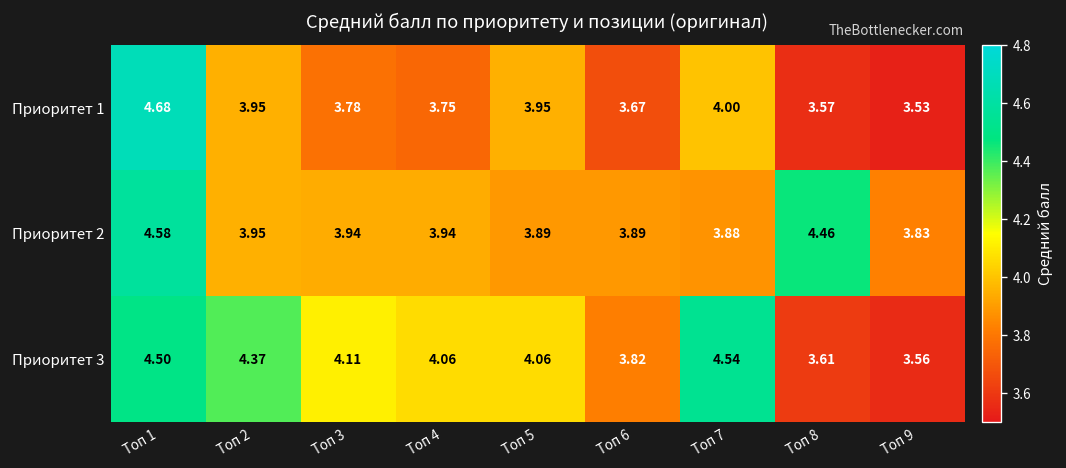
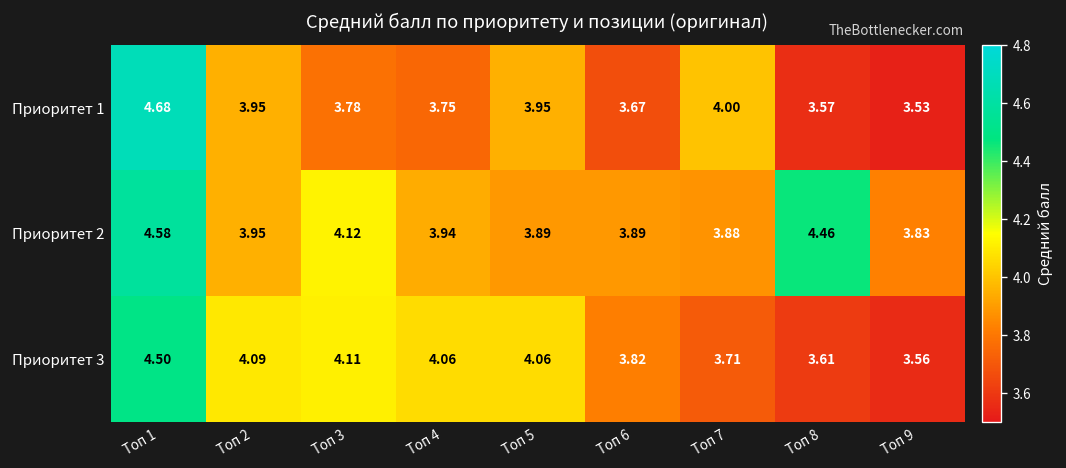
  {
    "Приоритет 1": {
      "Топ 1": 4.68,
      "Топ 2": 3.95,
      "Топ 3": 3.78,
      "Топ 4": 3.75,
      "Топ 5": 3.95,
      "Топ 6": 3.67,
      "Топ 7": 4.00,
      "Топ 8": 3.57,
      "Топ 9": 3.53
    },
    "Приоритет 2": {
      "Топ 1": 4.58,
      "Топ 2": 3.95,
-     "Топ 3": 3.94,
+     "Топ 3": 4.12,
      "Топ 4": 3.94,
      "Топ 5": 3.89,
      "Топ 6": 3.89,
      "Топ 7": 3.88,
      "Топ 8": 4.46,
      "Топ 9": 3.83
    },
    "Приоритет 3": {
      "Топ 1": 4.50,
-     "Топ 2": 4.37,
+     "Топ 2": 4.09,
      "Топ 3": 4.11,
      "Топ 4": 4.06,
      "Топ 5": 4.06,
      "Топ 6": 3.82,
-     "Топ 7": 4.54,
+     "Топ 7": 3.71,
      "Топ 8": 3.61,
      "Топ 9": 3.56
    }
  }
